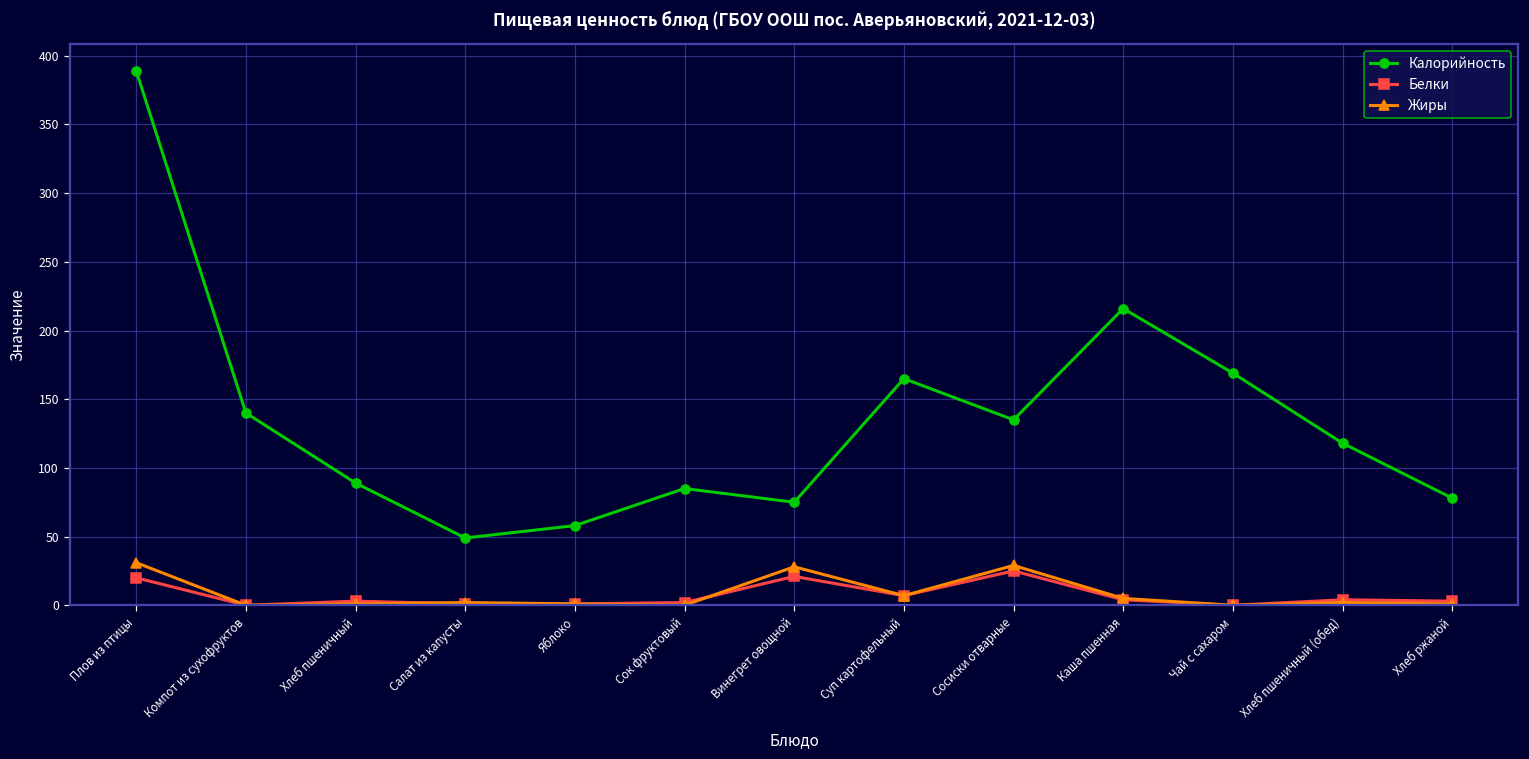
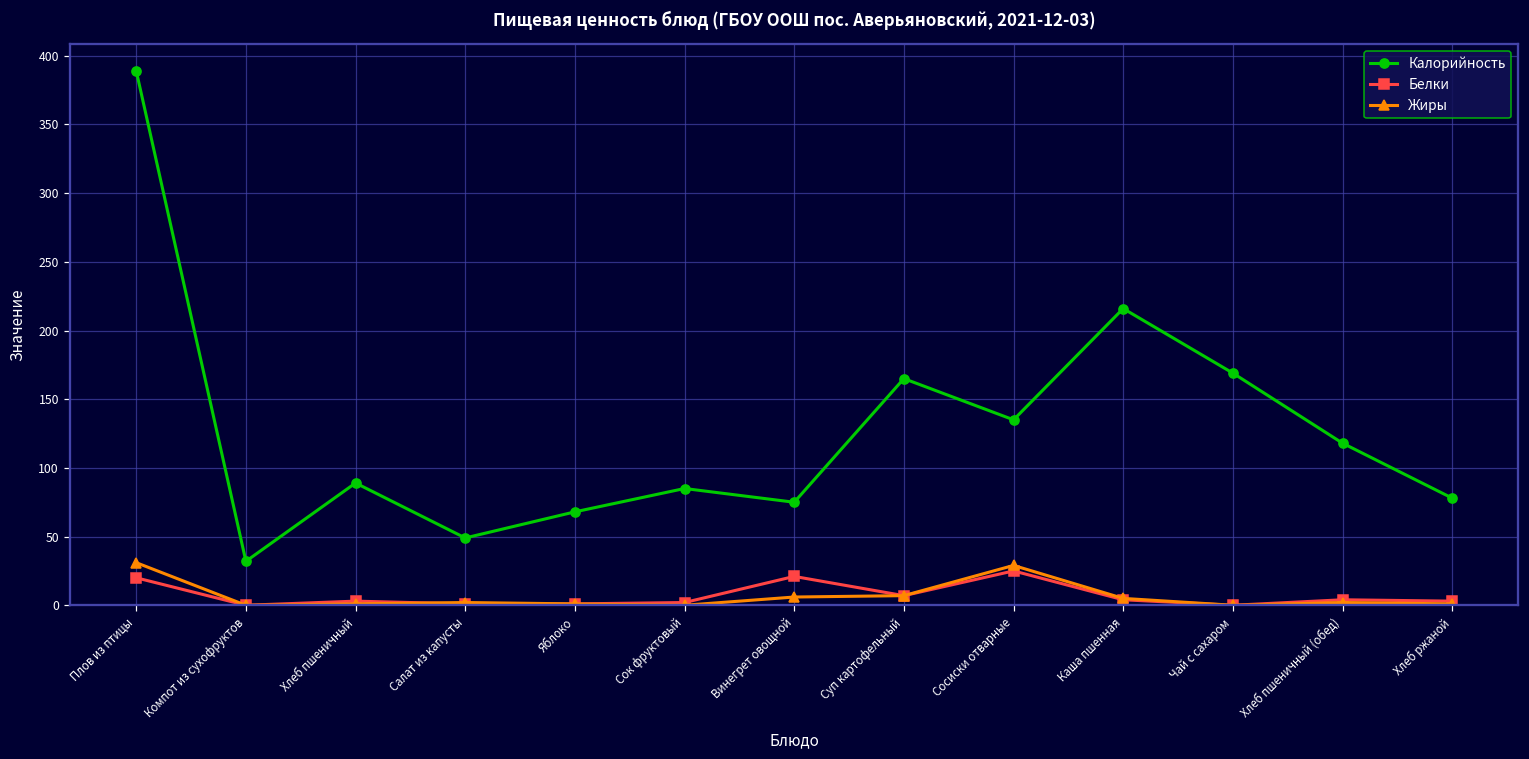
  {
    "Калорийность": {
      "Плов из птицы": 389,
-     "Компот из сухофруктов": 140,
+     "Компот из сухофруктов": 32,
      "Хлеб пшеничный": 89,
      "Салат из капусты": 49,
-     "Яблоко": 58,
+     "Яблоко": 68,
      "Сок фруктовый": 85,
      "Винегрет овощной": 75,
      "Суп картофельный": 165,
      "Сосиски отварные": 135,
      "Каша пшенная": 216,
      "Чай с сахаром": 169,
      "Хлеб пшеничный (обед)": 118,
      "Хлеб ржаной": 78
    },
    "Белки": {
      "Плов из птицы": 20,
      "Винегрет овощной": 21,
      "Сосиски отварные": 25
    },
    "Жиры": {
      "Плов из птицы": 31,
-     "Винегрет овощной": 28,
+     "Винегрет овощной": 6,
      "Сосиски отварные": 29
    }
  }
